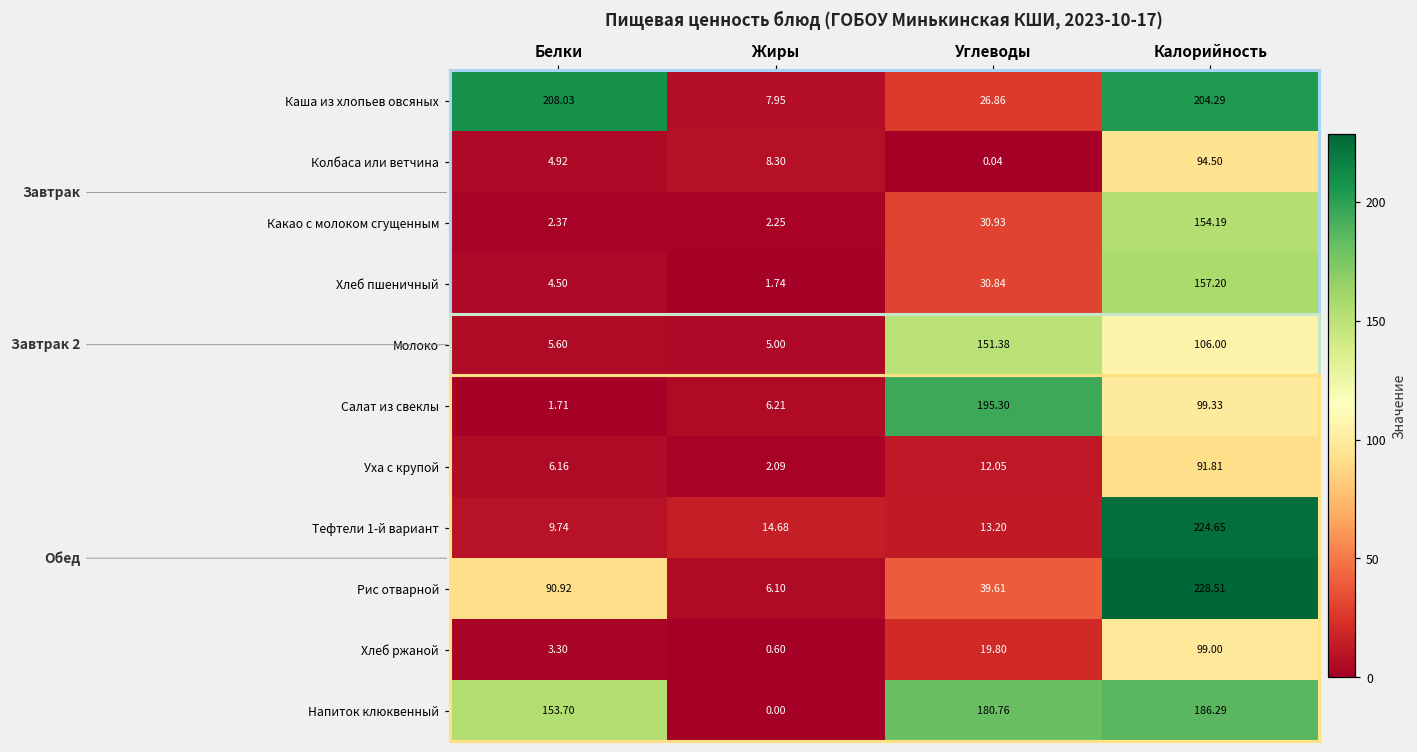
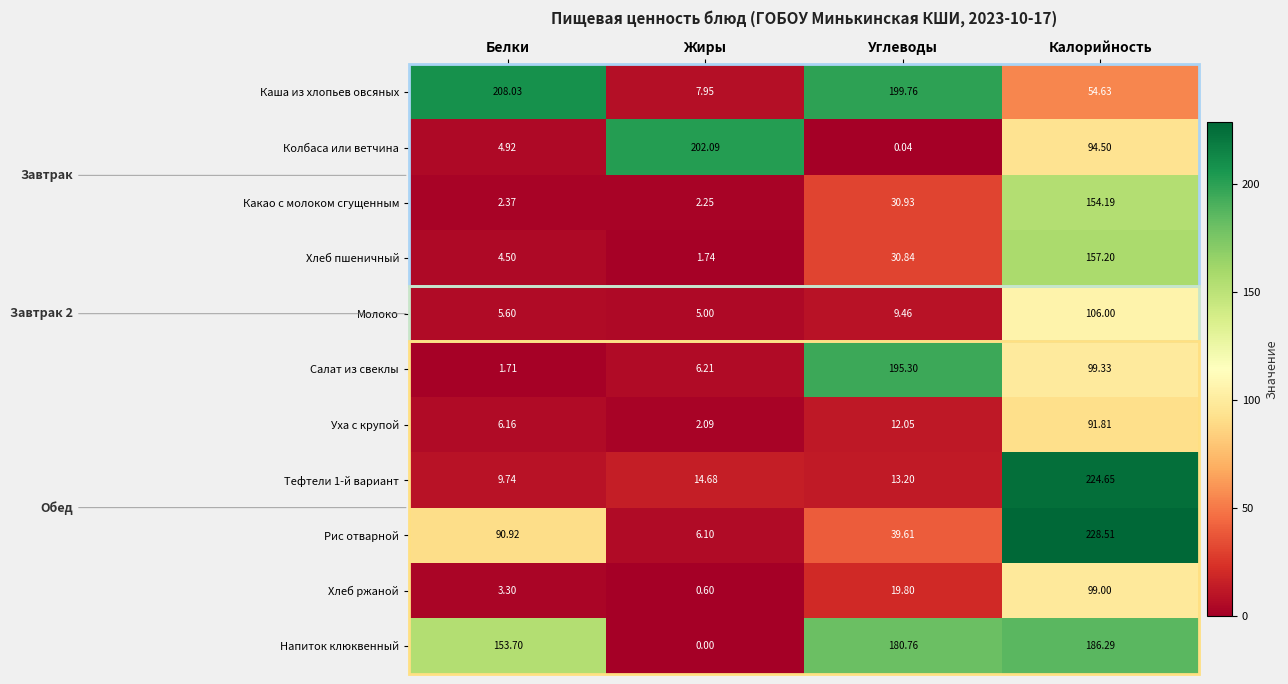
  {
    "Каша из хлопьев овсяных": {
      "Белки": 208.03,
      "Жиры": 7.95,
-     "Углеводы": 26.86,
-     "Калорийность": 204.29
+     "Углеводы": 199.76,
+     "Калорийность": 54.63
    },
    "Колбаса или ветчина": {
      "Белки": 4.92,
-     "Жиры": 8.30,
+     "Жиры": 202.09,
      "Углеводы": 0.04,
      "Калорийность": 94.50
    },
    "Какао с молоком сгущенным": {
      "Белки": 2.37,
      "Жиры": 2.25,
      "Углеводы": 30.93,
      "Калорийность": 154.19
    },
    "Хлеб пшеничный": {
      "Белки": 4.50,
      "Жиры": 1.74,
      "Углеводы": 30.84,
      "Калорийность": 157.20
    },
    "Молоко": {
      "Белки": 5.60,
      "Жиры": 5.00,
-     "Углеводы": 151.38,
+     "Углеводы": 9.46,
      "Калорийность": 106.00
    },
    "Салат из свеклы": {
      "Белки": 1.71,
      "Жиры": 6.21,
      "Углеводы": 195.30,
      "Калорийность": 99.33
    },
    "Уха с крупой": {
      "Белки": 6.16,
      "Жиры": 2.09,
      "Углеводы": 12.05,
      "Калорийность": 91.81
    },
    "Тефтели 1-й вариант": {
      "Белки": 9.74,
      "Жиры": 14.68,
      "Углеводы": 13.20,
      "Калорийность": 224.65
    },
    "Рис отварной": {
      "Белки": 90.92,
      "Жиры": 6.10,
      "Углеводы": 39.61,
      "Калорийность": 228.51
    },
    "Хлеб ржаной": {
      "Белки": 3.30,
      "Жиры": 0.60,
      "Углеводы": 19.80,
      "Калорийность": 99.00
    },
    "Напиток клюквенный": {
      "Белки": 153.70,
      "Жиры": 0.00,
      "Углеводы": 180.76,
      "Калорийность": 186.29
    }
  }
